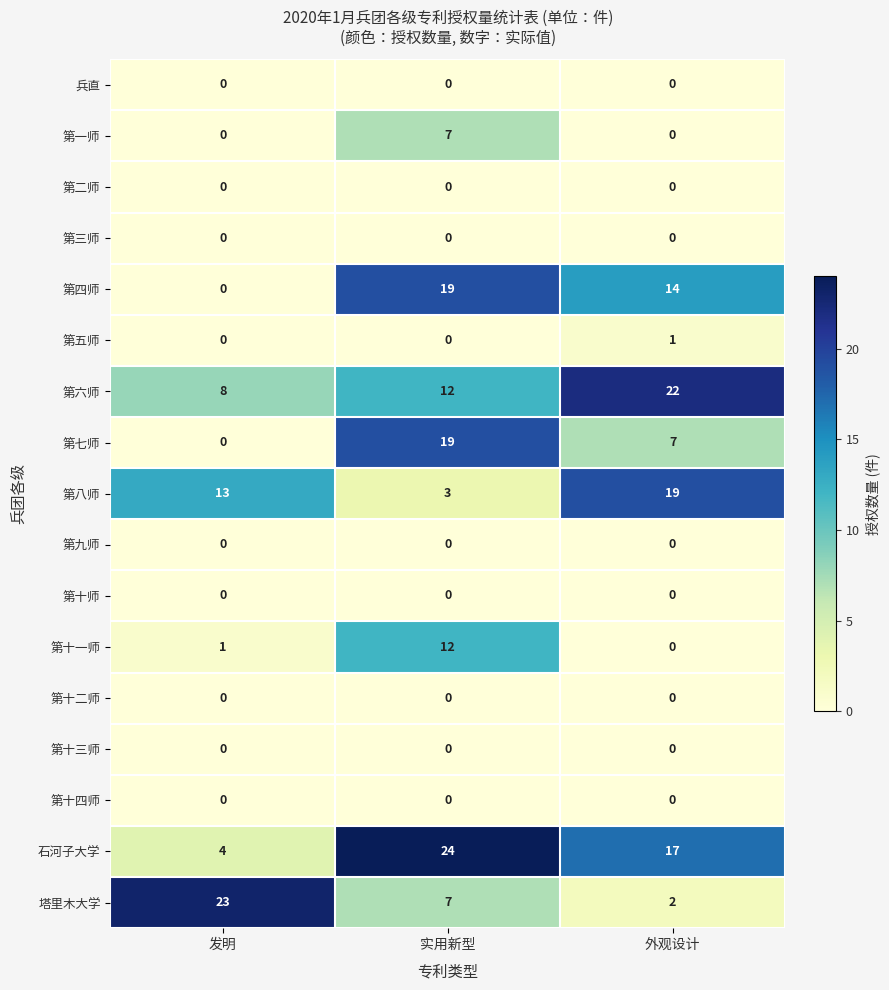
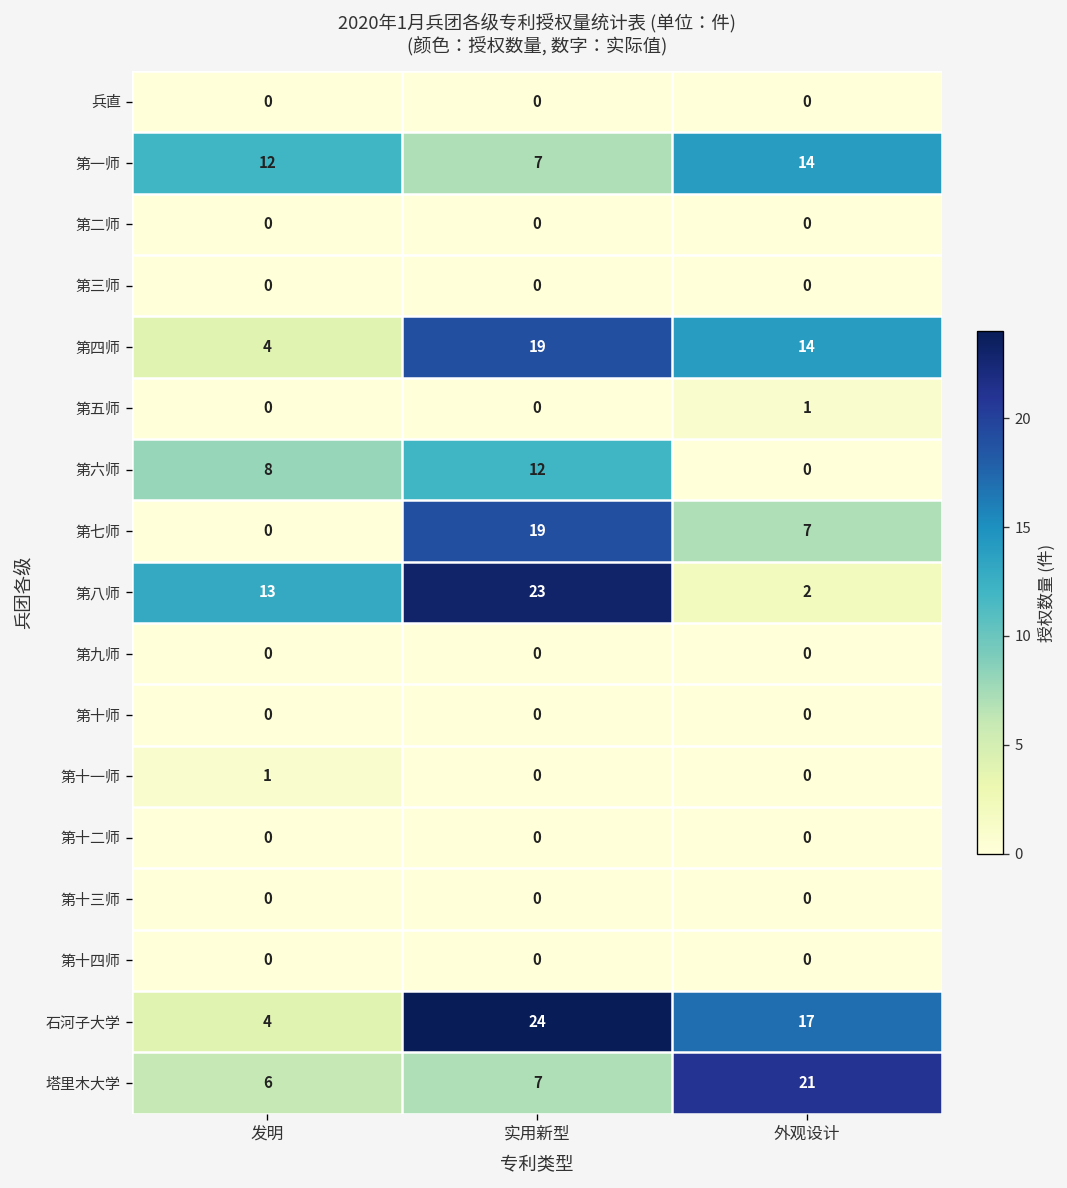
  {
    "兵直": {
      "发明": 0,
      "实用新型": 0,
      "外观设计": 0
    },
    "第一师": {
-     "发明": 0,
+     "发明": 12,
      "实用新型": 7,
-     "外观设计": 0
+     "外观设计": 14
    },
    "第二师": {
      "发明": 0,
      "实用新型": 0,
      "外观设计": 0
    },
    "第三师": {
      "发明": 0,
      "实用新型": 0,
      "外观设计": 0
    },
    "第四师": {
-     "发明": 0,
+     "发明": 4,
      "实用新型": 19,
      "外观设计": 14
    },
    "第五师": {
      "发明": 0,
      "实用新型": 0,
      "外观设计": 1
    },
    "第六师": {
      "发明": 8,
      "实用新型": 12,
-     "外观设计": 22
+     "外观设计": 0
    },
    "第七师": {
      "发明": 0,
      "实用新型": 19,
      "外观设计": 7
    },
    "第八师": {
      "发明": 13,
-     "实用新型": 3,
-     "外观设计": 19
+     "实用新型": 23,
+     "外观设计": 2
    },
    "第九师": {
      "发明": 0,
      "实用新型": 0,
      "外观设计": 0
    },
    "第十师": {
      "发明": 0,
      "实用新型": 0,
      "外观设计": 0
    },
    "第十一师": {
      "发明": 1,
-     "实用新型": 12,
+     "实用新型": 0,
      "外观设计": 0
    },
    "第十二师": {
      "发明": 0,
      "实用新型": 0,
      "外观设计": 0
    },
    "第十三师": {
      "发明": 0,
      "实用新型": 0,
      "外观设计": 0
    },
    "第十四师": {
      "发明": 0,
      "实用新型": 0,
      "外观设计": 0
    },
    "石河子大学": {
      "发明": 4,
      "实用新型": 24,
      "外观设计": 17
    },
    "塔里木大学": {
-     "发明": 23,
+     "发明": 6,
      "实用新型": 7,
-     "外观设计": 2
+     "外观设计": 21
    }
  }
